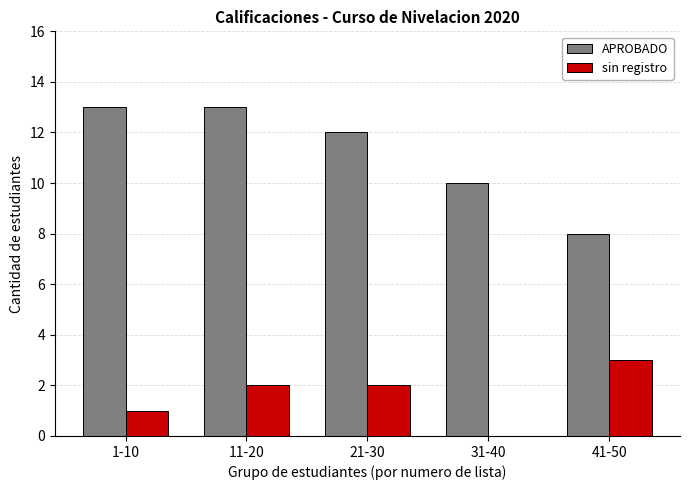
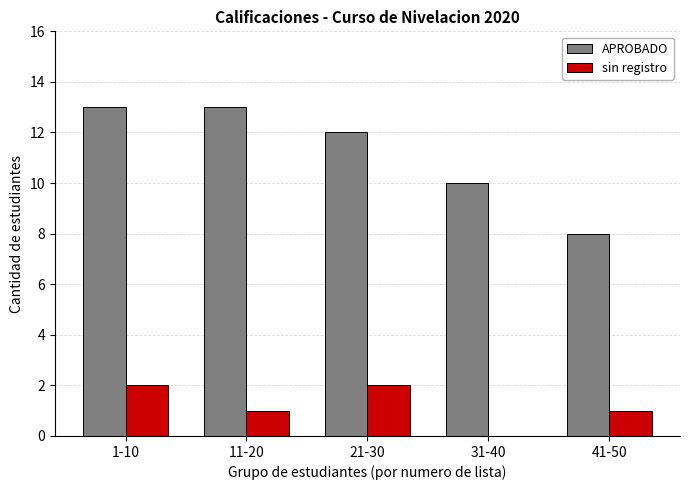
  {
    "APROBADO": {
      "1-10": 13,
      "11-20": 13,
      "21-30": 12,
      "31-40": 10,
      "41-50": 8
    },
    "sin registro": {
-     "1-10": 1,
-     "11-20": 2,
+     "1-10": 2,
+     "11-20": 1,
      "21-30": 2,
      "31-40": 0,
-     "41-50": 3
+     "41-50": 1
    }
  }
